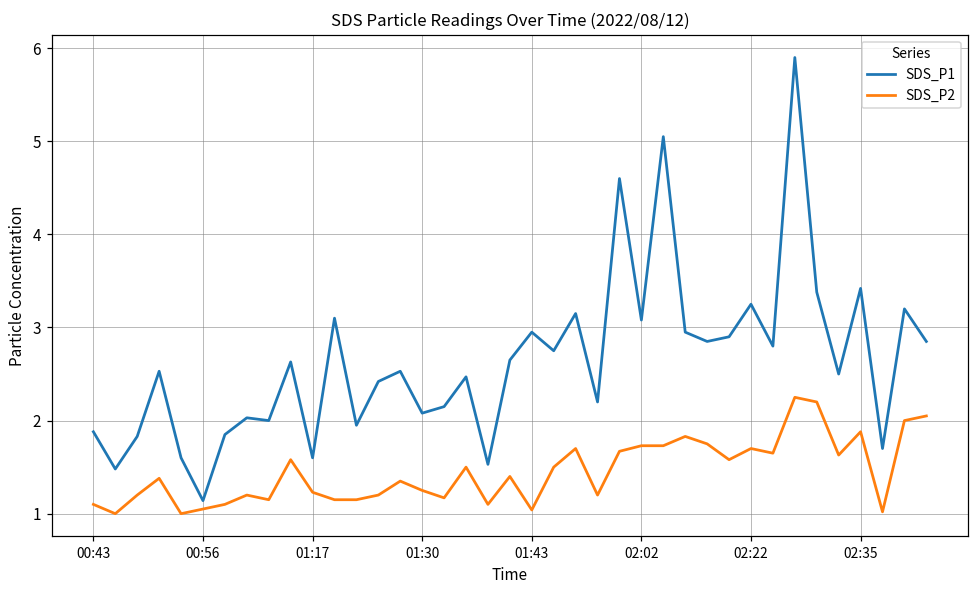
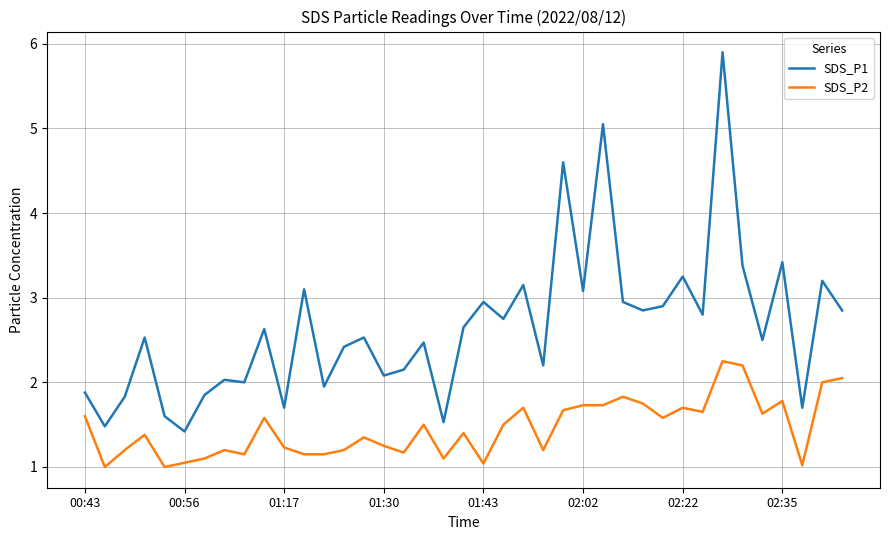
  {
    "SDS_P1": {
      "00:43": 1.9,
-     "00:56": 1.1,
-     "01:17": 1.6,
+     "00:56": 1.4,
+     "01:17": 1.7,
      "01:30": 2.1,
      "01:43": 3.0,
      "02:02": 3.1,
      "02:22": 3.3,
      "02:35": 3.4
    },
    "SDS_P2": {
-     "00:43": 1.1,
+     "00:43": 1.6,
      "00:56": 1.1,
      "01:17": 1.2,
      "01:30": 1.3,
      "01:43": 1.0,
      "02:02": 1.7,
      "02:22": 1.7,
-     "02:35": 1.9
+     "02:35": 1.8
    }
  }
